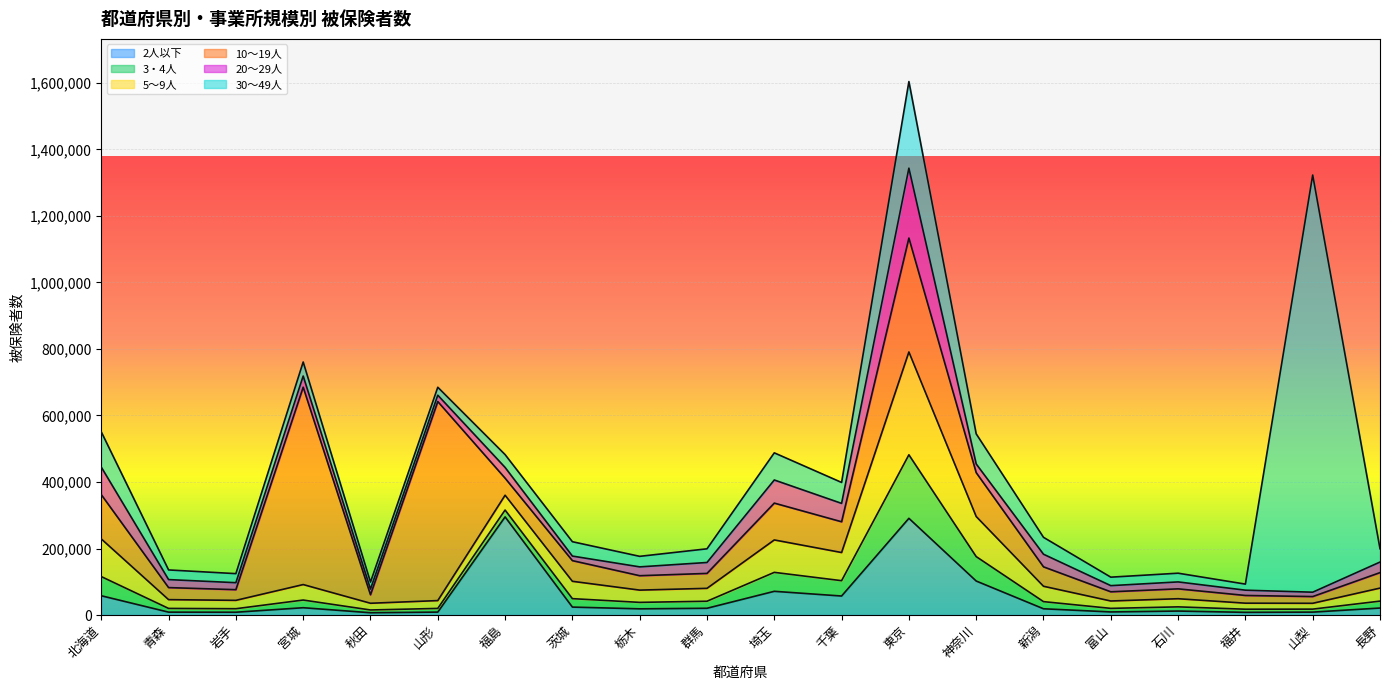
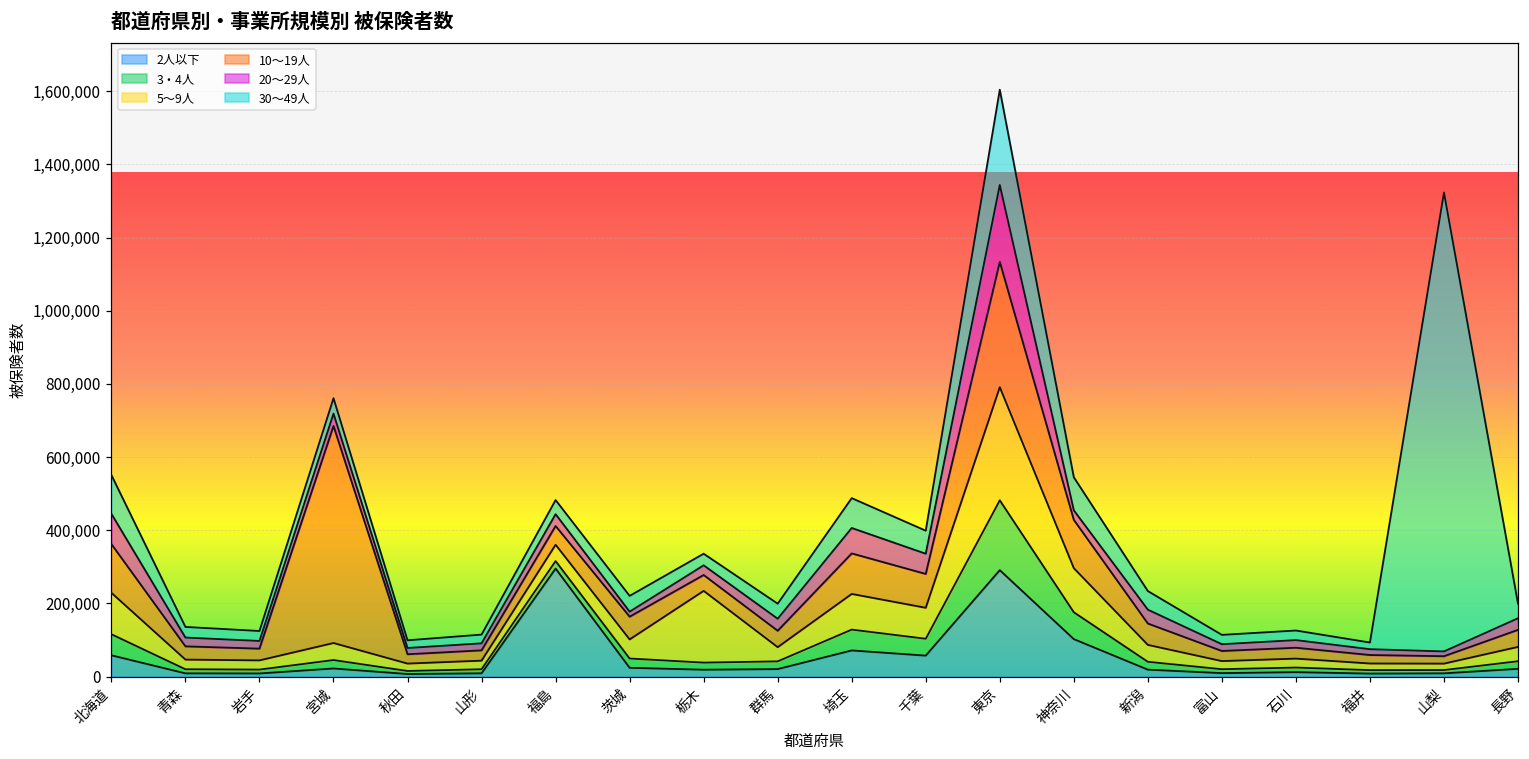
  {
    "2人以下": {
      "北海道": "60,000",
      "青森": "10,000",
      "岩手": "10,000",
      "宮城": "20,000",
      "秋田": "10,000",
      "山形": "10,000",
      "福島": "300,000",
      "茨城": "20,000",
      "栃木": "20,000",
      "群馬": "20,000",
      "埼玉": "70,000",
      "千葉": "60,000",
      "東京": "290,000",
      "神奈川": "100,000",
      "新潟": "20,000",
      "富山": "10,000",
      "石川": "10,000",
      "福井": "10,000",
      "山梨": "10,000",
      "長野": "20,000"
    },
    "3・4人": {
      "北海道": "60,000",
      "青森": "10,000",
      "岩手": "10,000",
      "宮城": "20,000",
      "秋田": "10,000",
      "山形": "10,000",
      "福島": "20,000",
      "茨城": "30,000",
      "栃木": "20,000",
      "群馬": "20,000",
      "埼玉": "60,000",
      "千葉": "50,000",
      "東京": "190,000",
      "神奈川": "70,000",
      "新潟": "20,000",
      "富山": "10,000",
      "石川": "10,000",
      "福井": "10,000",
      "山梨": "10,000",
      "長野": "20,000"
    },
    "5～9人": {
      "北海道": "110,000",
      "青森": "30,000",
      "岩手": "30,000",
      "宮城": "50,000",
      "秋田": "20,000",
      "山形": "20,000",
      "福島": "40,000",
      "茨城": "50,000",
-     "栃木": "40,000",
+     "栃木": "200,000",
      "群馬": "40,000",
      "埼玉": "100,000",
      "千葉": "80,000",
      "東京": "310,000",
      "神奈川": "120,000",
      "新潟": "50,000",
      "富山": "20,000",
      "石川": "20,000",
      "福井": "20,000",
      "山梨": "20,000",
      "長野": "40,000"
    },
    "10～19人": {
      "北海道": "130,000",
      "青森": "40,000",
      "岩手": "30,000",
      "宮城": "590,000",
      "秋田": "30,000",
-     "山形": "600,000",
+     "山形": "30,000",
      "福島": "50,000",
      "茨城": "60,000",
      "栃木": "40,000",
      "群馬": "40,000",
      "埼玉": "110,000",
      "千葉": "90,000",
      "東京": "340,000",
      "神奈川": "130,000",
      "新潟": "60,000",
      "富山": "30,000",
      "石川": "30,000",
      "福井": "20,000",
      "山梨": "20,000",
      "長野": "50,000"
    },
    "20～29人": {
      "北海道": "80,000",
      "青森": "20,000",
      "岩手": "20,000",
      "宮城": "30,000",
      "秋田": "20,000",
      "山形": "20,000",
      "福島": "30,000",
      "茨城": "10,000",
      "栃木": "30,000",
      "群馬": "30,000",
      "埼玉": "70,000",
      "千葉": "60,000",
      "東京": "210,000",
      "神奈川": "30,000",
      "新潟": "40,000",
      "富山": "20,000",
      "石川": "20,000",
      "福井": "20,000",
      "山梨": "10,000",
      "長野": "30,000"
    },
    "30～49人": {
      "北海道": "110,000",
      "青森": "30,000",
      "岩手": "30,000",
      "宮城": "40,000",
      "秋田": "20,000",
      "山形": "20,000",
      "福島": "40,000",
      "茨城": "40,000",
      "栃木": "30,000",
      "群馬": "40,000",
      "埼玉": "80,000",
      "千葉": "60,000",
      "東京": "260,000",
      "神奈川": "90,000",
      "新潟": "50,000",
      "富山": "30,000",
      "石川": "30,000",
      "福井": "20,000",
      "山梨": "1,250,000",
      "長野": "40,000"
    }
  }
